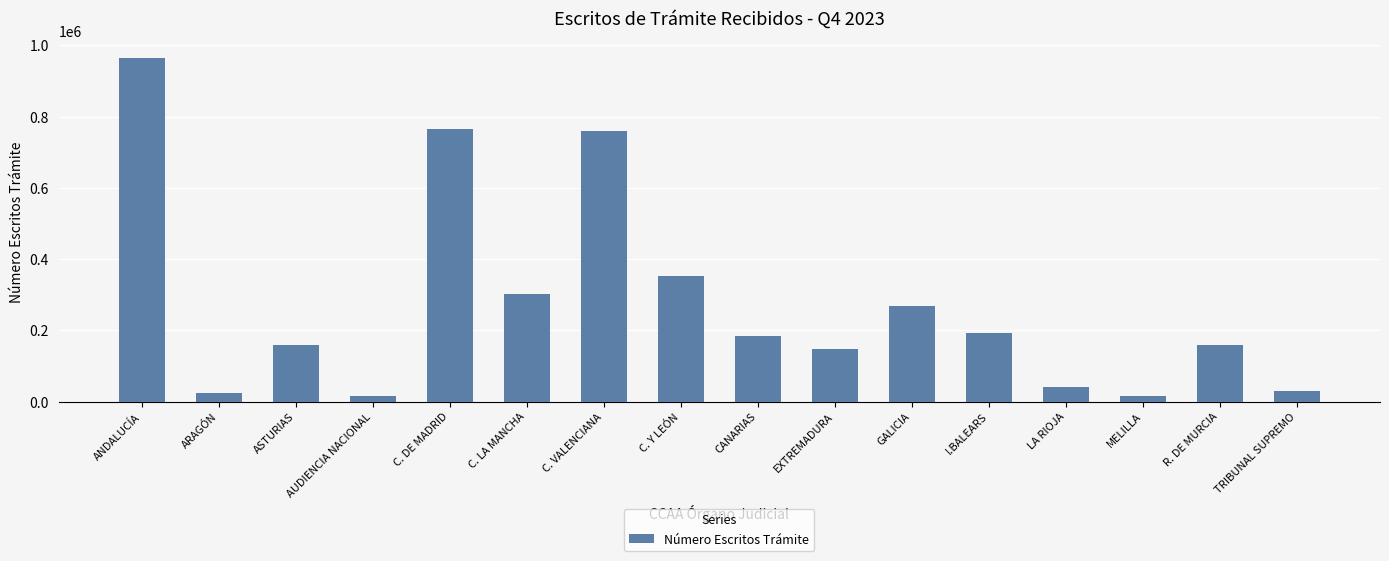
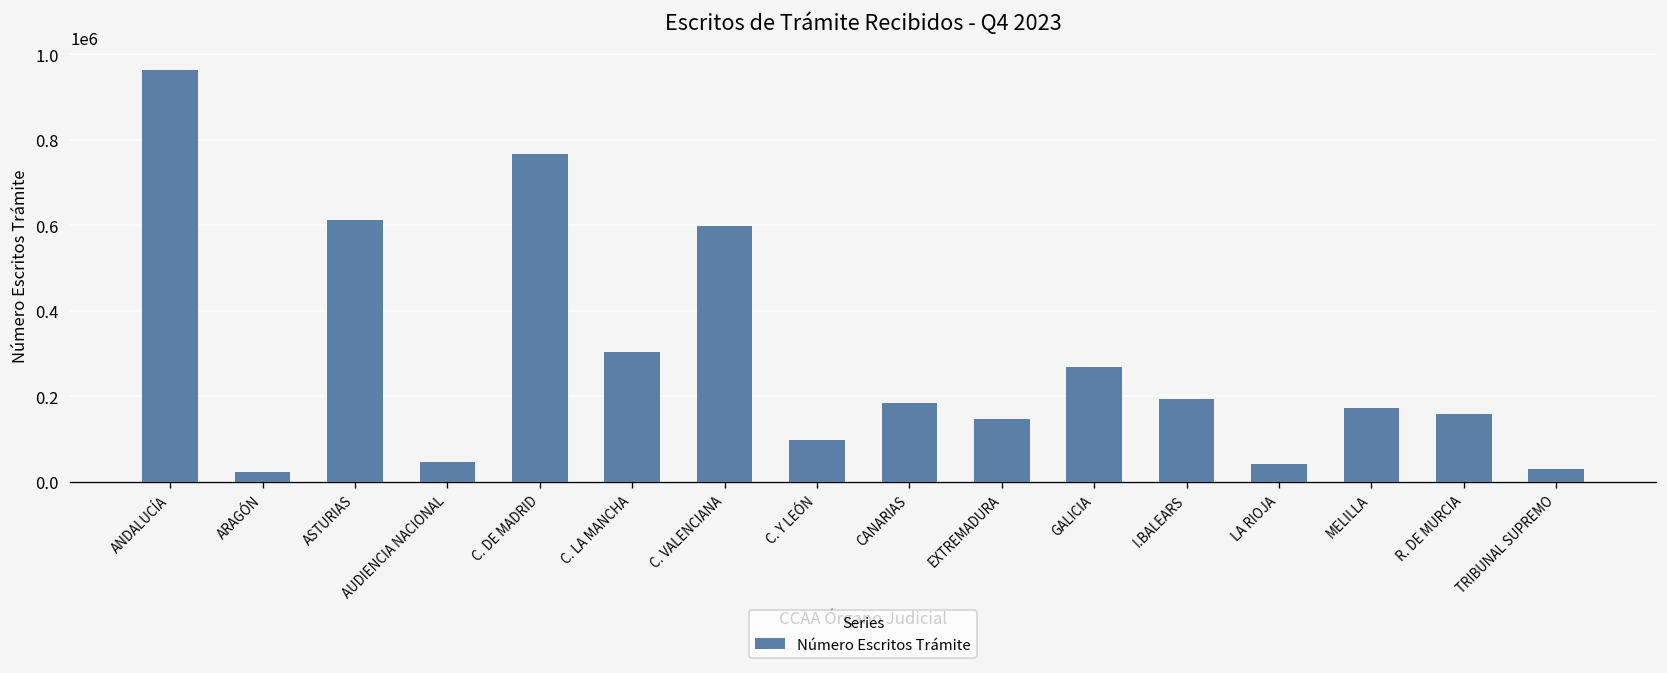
  {
    "ANDALUCÍA": 960000,
    "ARAGÓN": 20000,
-   "ASTURIAS": 160000,
-   "AUDIENCIA NACIONAL": 10000,
+   "ASTURIAS": 610000,
+   "AUDIENCIA NACIONAL": 50000,
    "C. DE MADRID": 770000,
    "C. LA MANCHA": 300000,
-   "C. VALENCIANA": 760000,
-   "C. Y LEÓN": 350000,
+   "C. VALENCIANA": 600000,
+   "C. Y LEÓN": 100000,
    "CANARIAS": 180000,
    "EXTREMADURA": 150000,
    "GALICIA": 270000,
    "I.BALEARS": 190000,
    "LA RIOJA": 40000,
-   "MELILLA": 20000,
+   "MELILLA": 170000,
    "R. DE MURCIA": 160000,
    "TRIBUNAL SUPREMO": 30000
  }
